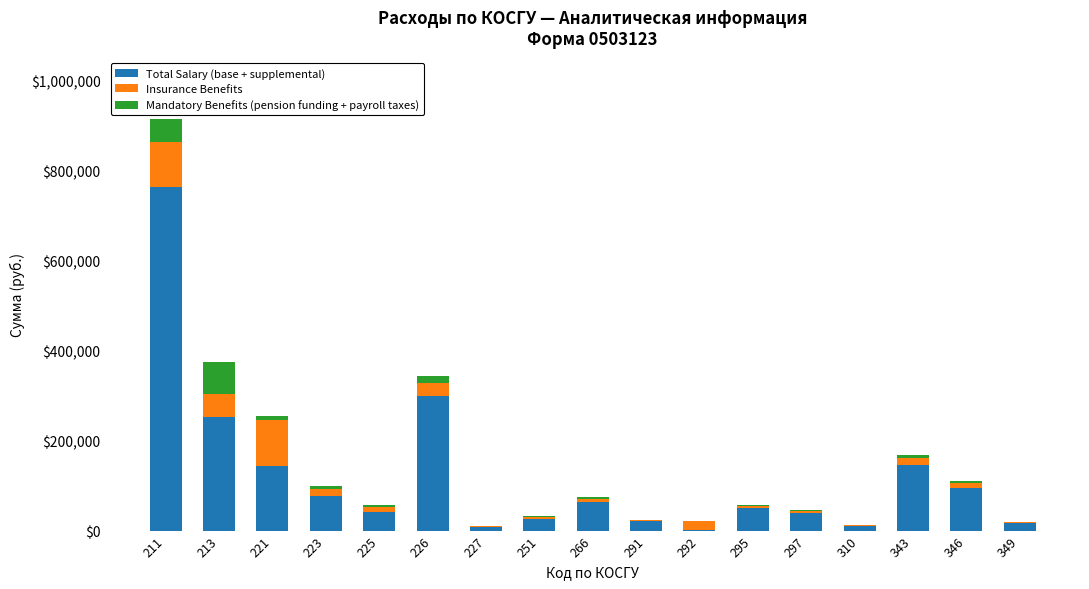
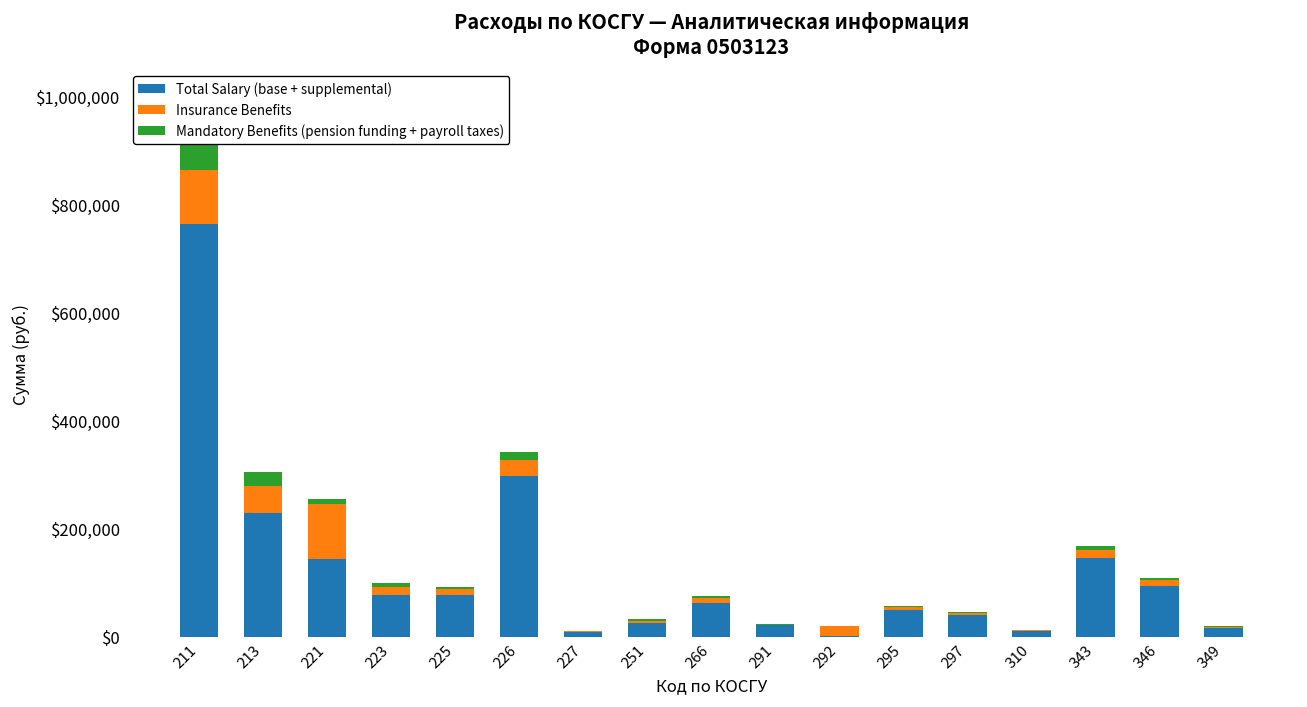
  {
    "Total Salary (base + supplemental)": {
      "211": "$760,000",
-     "213": "$250,000",
+     "213": "$230,000",
      "221": "$140,000",
      "223": "$80,000",
-     "225": "$40,000",
+     "225": "$80,000",
      "226": "$300,000",
      "227": "$10,000",
      "251": "$20,000",
      "266": "$60,000",
      "291": "$20,000",
      "295": "$50,000",
      "297": "$40,000",
      "310": "$10,000",
      "343": "$150,000",
      "346": "$90,000",
      "349": "$20,000"
    },
    "Insurance Benefits": {
      "211": "$100,000",
      "213": "$50,000",
      "221": "$100,000",
      "223": "$20,000",
      "225": "$10,000",
      "226": "$30,000",
      "266": "$10,000",
      "292": "$20,000",
      "343": "$20,000",
      "346": "$10,000"
    },
    "Mandatory Benefits (pension funding + payroll taxes)": {
      "211": "$50,000",
-     "213": "$70,000",
+     "213": "$30,000",
      "221": "$10,000",
      "223": "$10,000",
      "226": "$20,000",
      "343": "$10,000"
    }
  }
